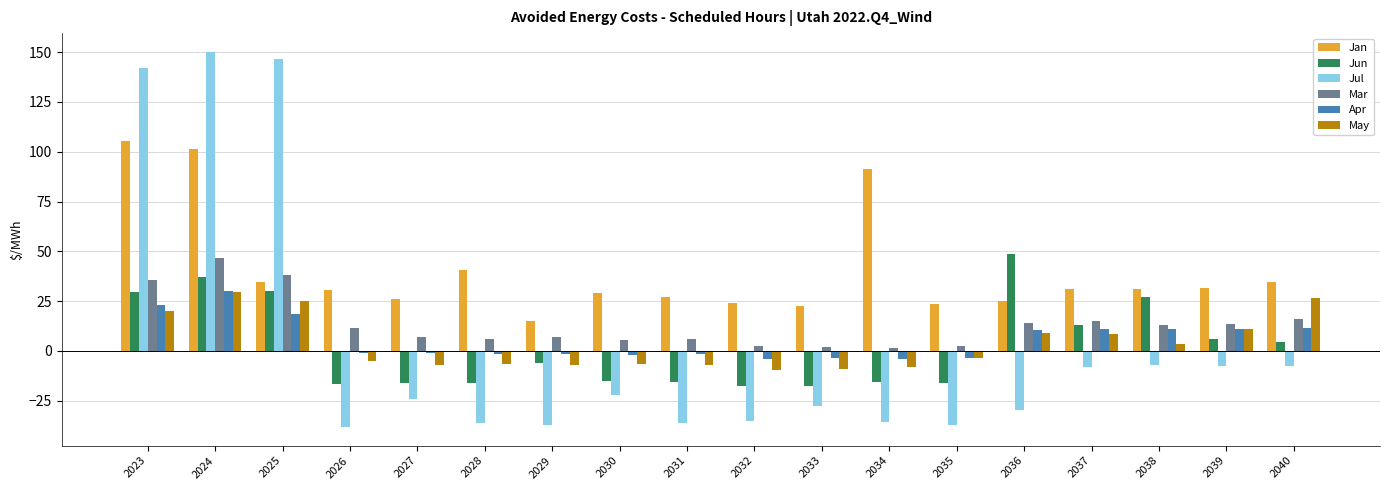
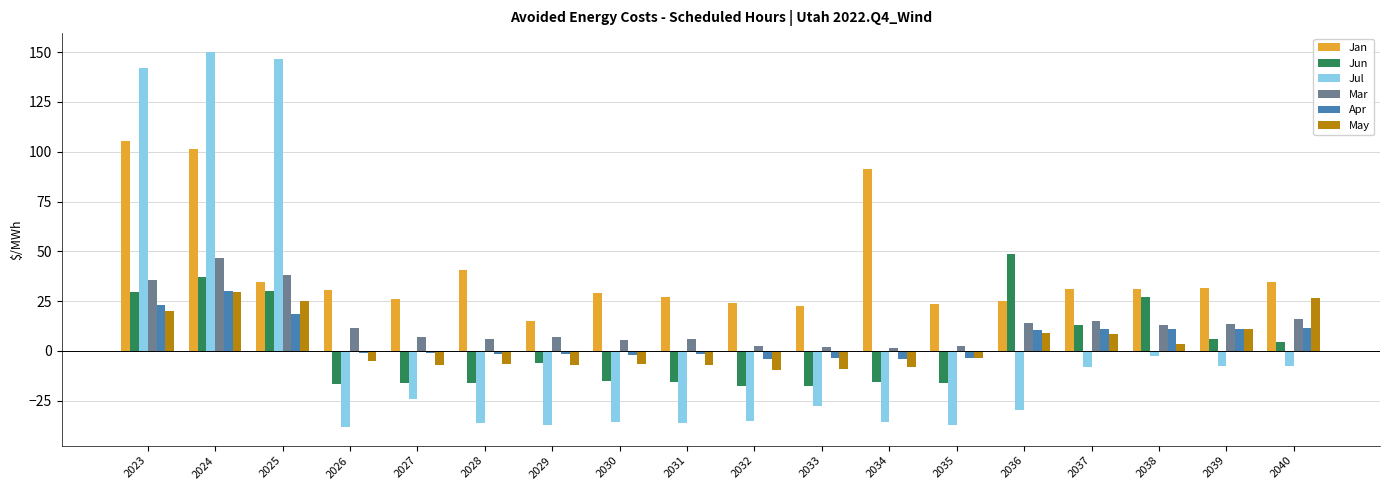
  {
    "Jan": {
      "2023": 106,
      "2024": 102,
      "2025": 35,
      "2026": 31,
      "2027": 26,
      "2028": 40,
      "2029": 15,
      "2030": 29,
      "2031": 27,
      "2032": 24,
      "2033": 23,
      "2034": 91,
      "2035": 24,
      "2036": 25,
      "2037": 31,
      "2038": 31,
      "2039": 32,
      "2040": 35
    },
    "Jun": {
      "2023": 30,
      "2024": 37,
      "2025": 30,
      "2026": -17,
      "2027": -16,
      "2028": -16,
      "2029": -6,
      "2030": -15,
      "2031": -16,
      "2032": -17,
      "2033": -17,
      "2034": -16,
      "2035": -16,
      "2036": 49,
      "2037": 13,
      "2038": 27,
      "2039": 6,
      "2040": 5
    },
    "Jul": {
      "2023": 142,
      "2024": 150,
      "2025": 146,
      "2026": -38,
      "2027": -24,
      "2028": -36,
      "2029": -37,
-     "2030": -22,
+     "2030": -36,
      "2031": -36,
      "2032": -35,
      "2033": -28,
      "2034": -36,
      "2035": -37,
      "2036": -30,
      "2037": -8,
-     "2038": -7,
+     "2038": -2,
      "2039": -8,
      "2040": -7
    },
    "May": {
      "2023": 20,
      "2024": 30,
      "2025": 25,
      "2026": -5,
      "2027": -7,
      "2028": -7,
      "2029": -7,
      "2030": -6,
      "2031": -7,
      "2032": -10,
      "2033": -9,
      "2034": -8,
      "2035": -3,
      "2036": 9,
      "2037": 8,
      "2038": 4,
      "2039": 11,
      "2040": 27
    }
  }
